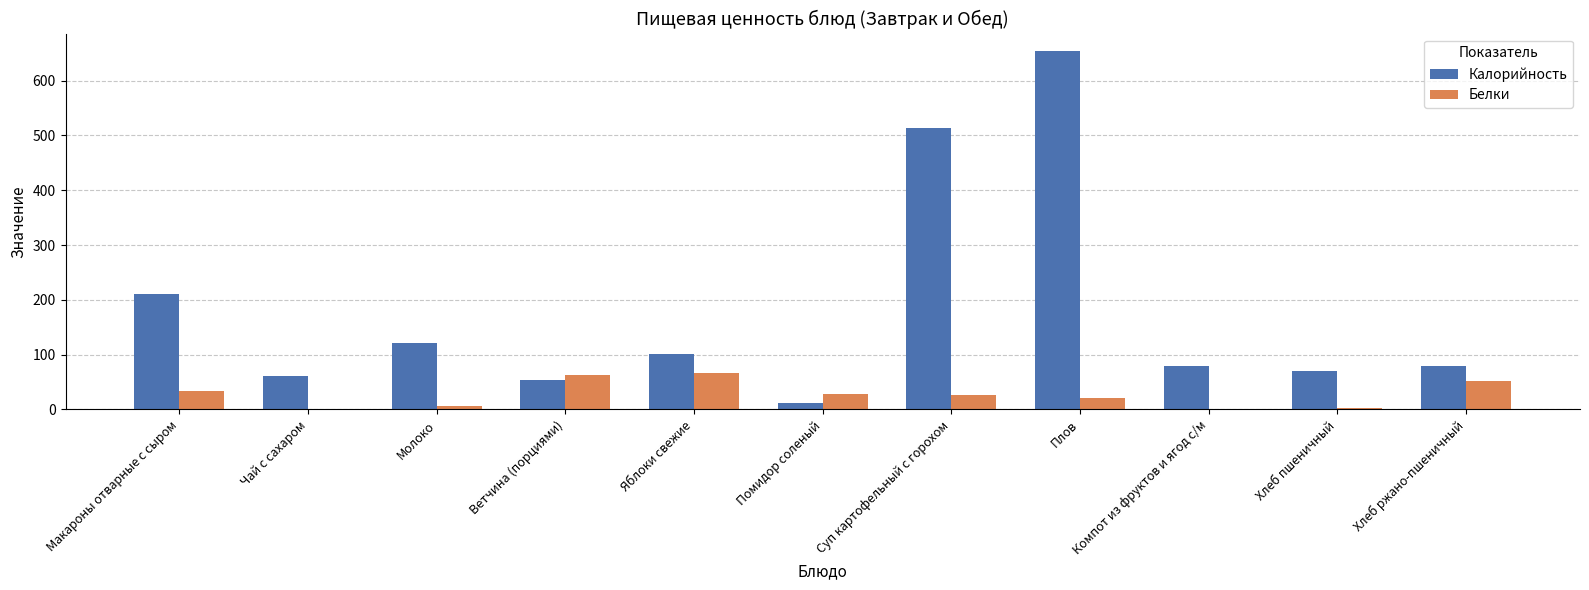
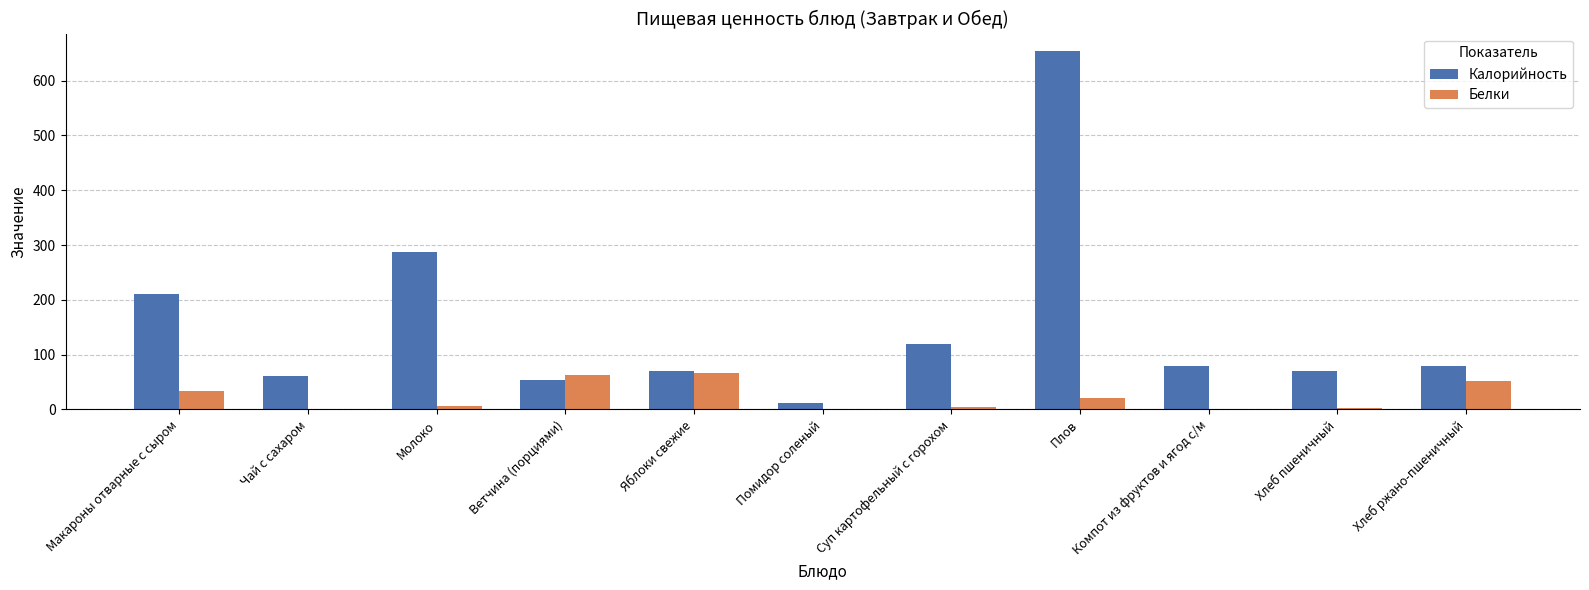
  {
    "Калорийность": {
      "Макароны отварные с сыром": 210,
      "Чай с сахаром": 60,
-     "Молоко": 120,
+     "Молоко": 290,
      "Ветчина (порциями)": 50,
-     "Яблоки свежие": 100,
+     "Яблоки свежие": 70,
      "Помидор соленый": 10,
-     "Суп картофельный с горохом": 510,
+     "Суп картофельный с горохом": 120,
      "Плов": 650,
      "Компот из фруктов и ягод с/м": 80,
      "Хлеб пшеничный": 70,
      "Хлеб ржано-пшеничный": 80
    },
    "Белки": {
      "Макароны отварные с сыром": 30,
      "Молоко": 10,
      "Ветчина (порциями)": 60,
      "Яблоки свежие": 70,
-     "Помидор соленый": 30,
-     "Суп картофельный с горохом": 30,
+     "Помидор соленый": 0,
+     "Суп картофельный с горохом": 0,
      "Плов": 20,
      "Хлеб ржано-пшеничный": 50
    }
  }
